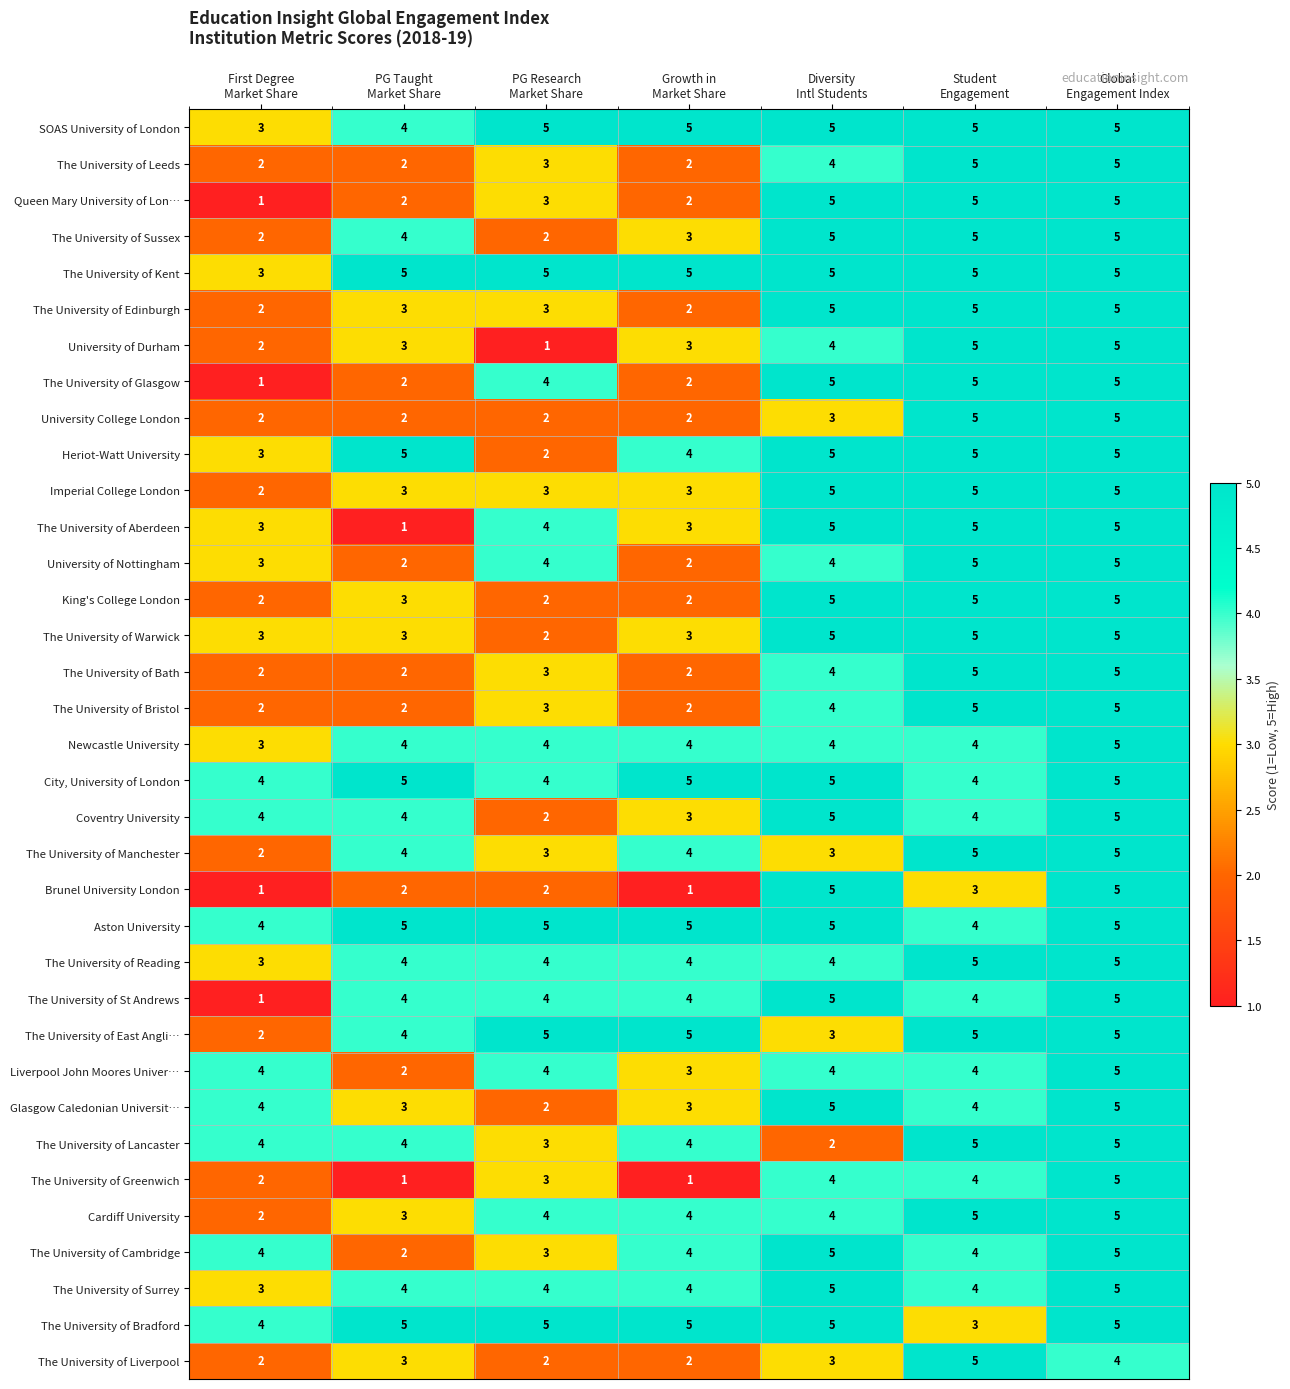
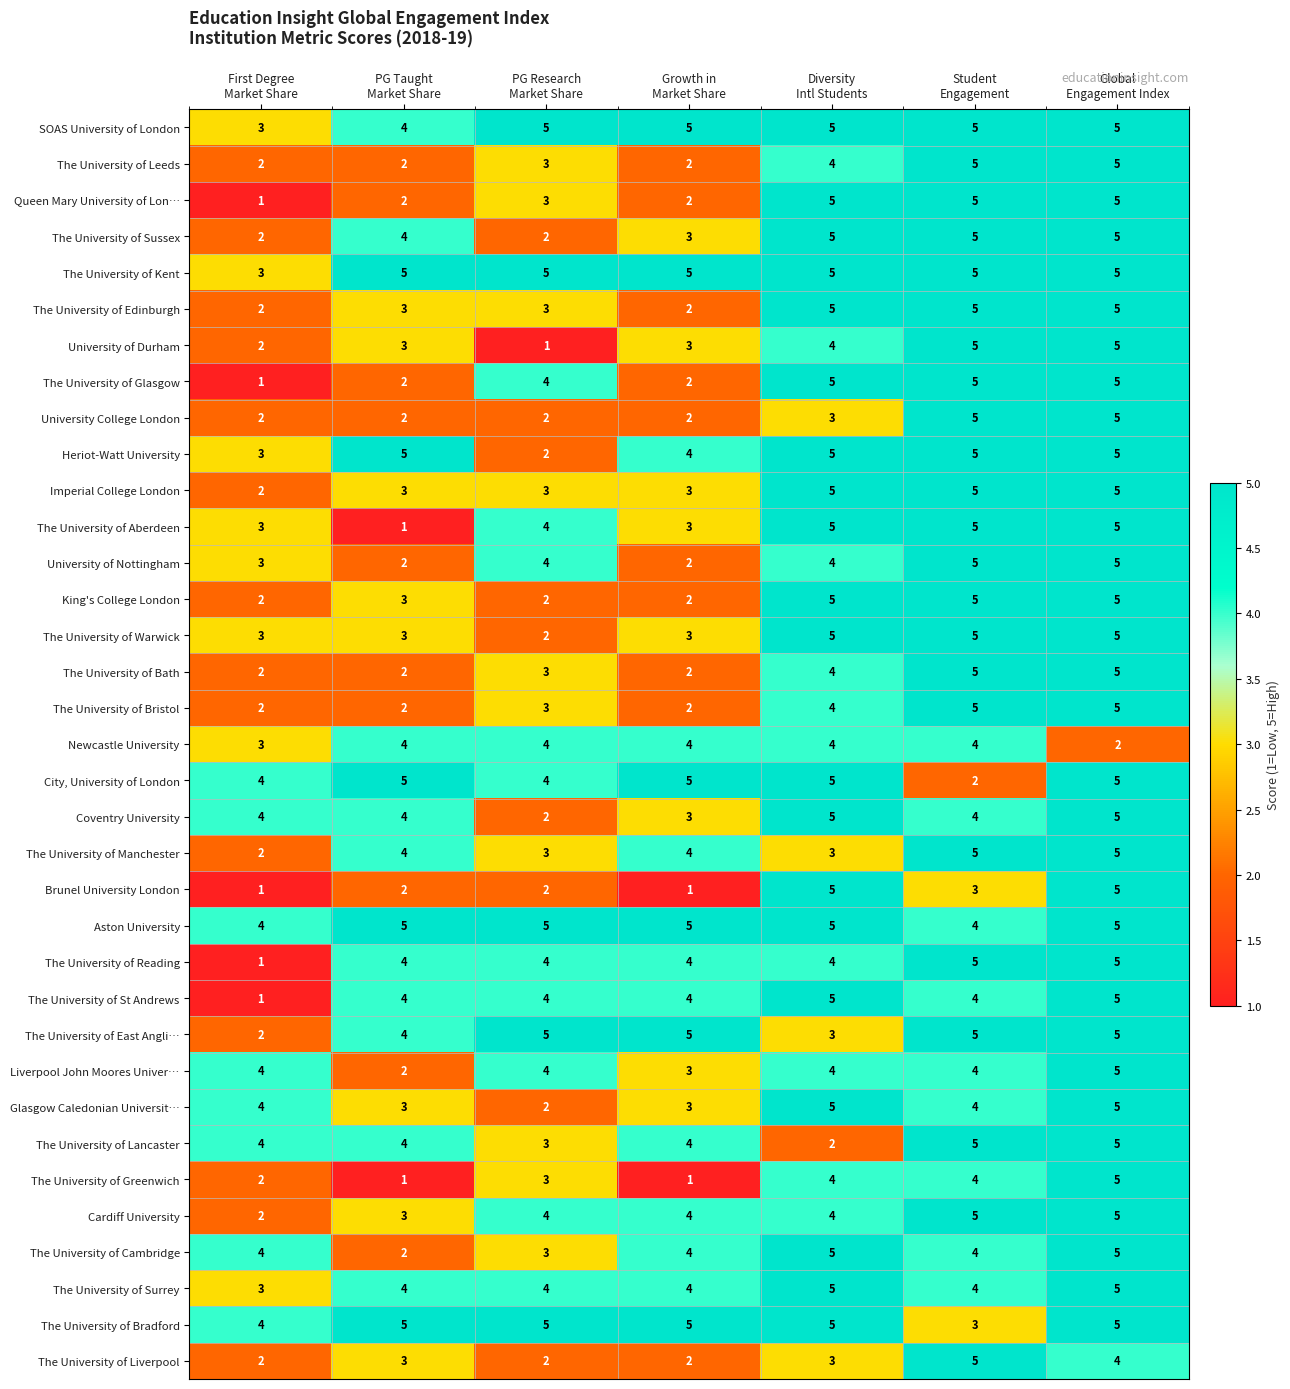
  {
    "Newcastle University": {
      "First Degree Market Share": 3,
      "PG Taught Market Share": 4,
      "PG Research Market Share": 4,
      "Growth in Market Share": 4,
      "Diversity Intl Students": 4,
      "Student Engagement": 4,
-     "Global Engagement Index": 5
+     "Global Engagement Index": 2
    },
    "City, University of London": {
      "First Degree Market Share": 4,
      "PG Taught Market Share": 5,
      "PG Research Market Share": 4,
      "Growth in Market Share": 5,
      "Diversity Intl Students": 5,
-     "Student Engagement": 4,
+     "Student Engagement": 2,
      "Global Engagement Index": 5
    },
    "The University of Reading": {
-     "First Degree Market Share": 3,
+     "First Degree Market Share": 1,
      "PG Taught Market Share": 4,
      "PG Research Market Share": 4,
      "Growth in Market Share": 4,
      "Diversity Intl Students": 4,
      "Student Engagement": 5,
      "Global Engagement Index": 5
    }
  }
